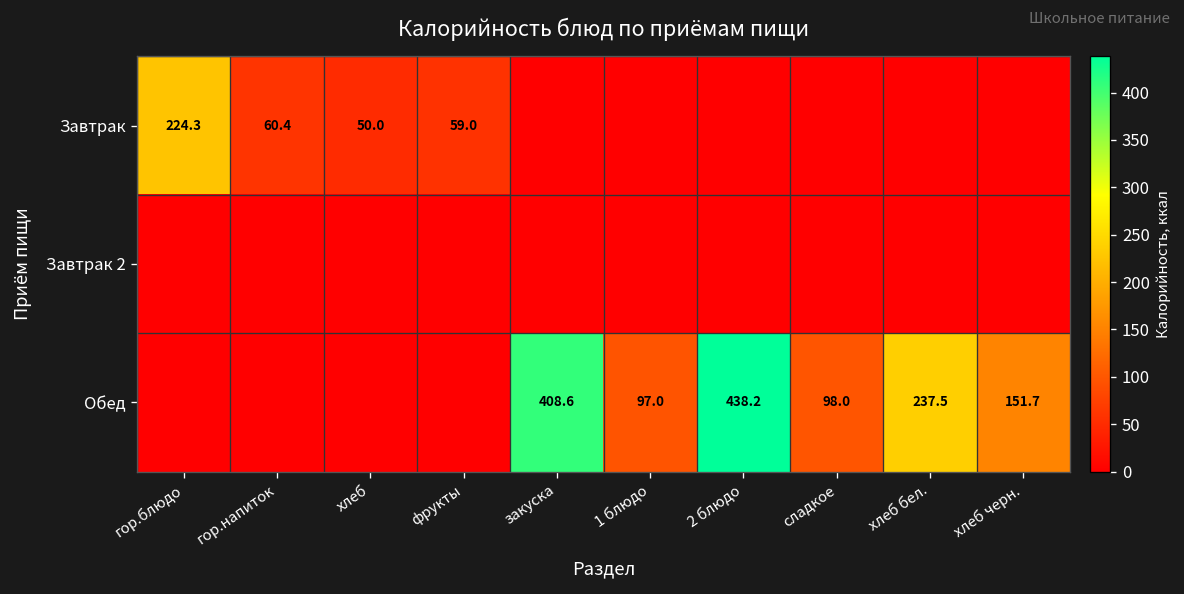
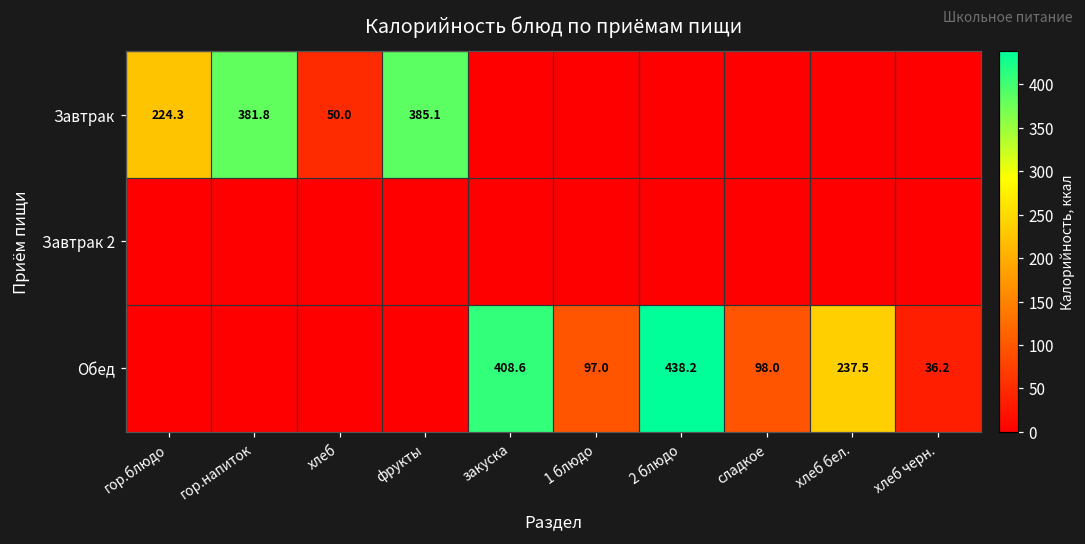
  {
    "Завтрак": {
      "гор.блюдо": 224.3,
-     "гор.напиток": 60.4,
+     "гор.напиток": 381.8,
      "хлеб": 50.0,
-     "фрукты": 59.0
+     "фрукты": 385.1
    },
    "Обед": {
      "закуска": 408.6,
      "1 блюдо": 97.0,
      "2 блюдо": 438.2,
      "сладкое": 98.0,
      "хлеб бел.": 237.5,
-     "хлеб черн.": 151.7
+     "хлеб черн.": 36.2
    }
  }
